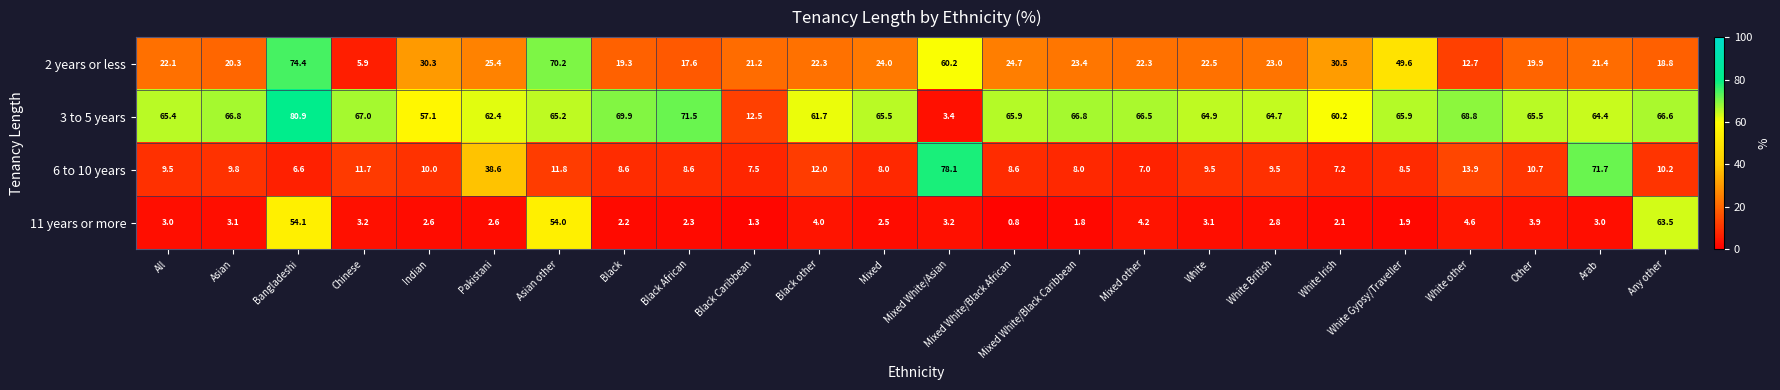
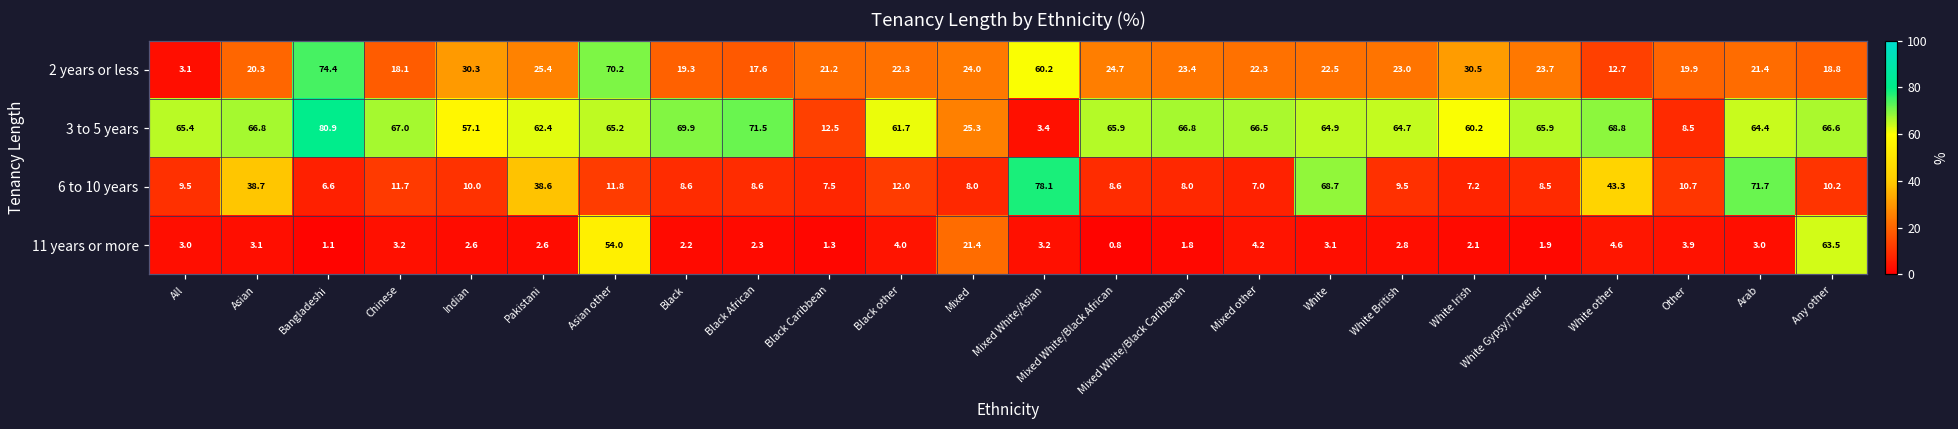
  {
    "2 years or less": {
-     "All": 22.1,
+     "All": 3.1,
      "Asian": 20.3,
      "Bangladeshi": 74.4,
-     "Chinese": 5.9,
+     "Chinese": 18.1,
      "Indian": 30.3,
      "Pakistani": 25.4,
      "Asian other": 70.2,
      "Black": 19.3,
      "Black African": 17.6,
      "Black Caribbean": 21.2,
      "Black other": 22.3,
      "Mixed": 24.0,
      "Mixed White/Asian": 60.2,
      "Mixed White/Black African": 24.7,
      "Mixed White/Black Caribbean": 23.4,
      "Mixed other": 22.3,
      "White": 22.5,
      "White British": 23.0,
      "White Irish": 30.5,
-     "White Gypsy/Traveller": 49.6,
+     "White Gypsy/Traveller": 23.7,
      "White other": 12.7,
      "Other": 19.9,
      "Arab": 21.4,
      "Any other": 18.8
    },
    "3 to 5 years": {
      "All": 65.4,
      "Asian": 66.8,
      "Bangladeshi": 80.9,
      "Chinese": 67.0,
      "Indian": 57.1,
      "Pakistani": 62.4,
      "Asian other": 65.2,
      "Black": 69.9,
      "Black African": 71.5,
      "Black Caribbean": 12.5,
      "Black other": 61.7,
-     "Mixed": 65.5,
+     "Mixed": 25.3,
      "Mixed White/Asian": 3.4,
      "Mixed White/Black African": 65.9,
      "Mixed White/Black Caribbean": 66.8,
      "Mixed other": 66.5,
      "White": 64.9,
      "White British": 64.7,
      "White Irish": 60.2,
      "White Gypsy/Traveller": 65.9,
      "White other": 68.8,
-     "Other": 65.5,
+     "Other": 8.5,
      "Arab": 64.4,
      "Any other": 66.6
    },
    "6 to 10 years": {
      "All": 9.5,
-     "Asian": 9.8,
+     "Asian": 38.7,
      "Bangladeshi": 6.6,
      "Chinese": 11.7,
      "Indian": 10.0,
      "Pakistani": 38.6,
      "Asian other": 11.8,
      "Black": 8.6,
      "Black African": 8.6,
      "Black Caribbean": 7.5,
      "Black other": 12.0,
      "Mixed": 8.0,
      "Mixed White/Asian": 78.1,
      "Mixed White/Black African": 8.6,
      "Mixed White/Black Caribbean": 8.0,
      "Mixed other": 7.0,
-     "White": 9.5,
+     "White": 68.7,
      "White British": 9.5,
      "White Irish": 7.2,
      "White Gypsy/Traveller": 8.5,
-     "White other": 13.9,
+     "White other": 43.3,
      "Other": 10.7,
      "Arab": 71.7,
      "Any other": 10.2
    },
    "11 years or more": {
      "All": 3.0,
      "Asian": 3.1,
-     "Bangladeshi": 54.1,
+     "Bangladeshi": 1.1,
      "Chinese": 3.2,
      "Indian": 2.6,
      "Pakistani": 2.6,
      "Asian other": 54.0,
      "Black": 2.2,
      "Black African": 2.3,
      "Black Caribbean": 1.3,
      "Black other": 4.0,
-     "Mixed": 2.5,
+     "Mixed": 21.4,
      "Mixed White/Asian": 3.2,
      "Mixed White/Black African": 0.8,
      "Mixed White/Black Caribbean": 1.8,
      "Mixed other": 4.2,
      "White": 3.1,
      "White British": 2.8,
      "White Irish": 2.1,
      "White Gypsy/Traveller": 1.9,
      "White other": 4.6,
      "Other": 3.9,
      "Arab": 3.0,
      "Any other": 63.5
    }
  }
